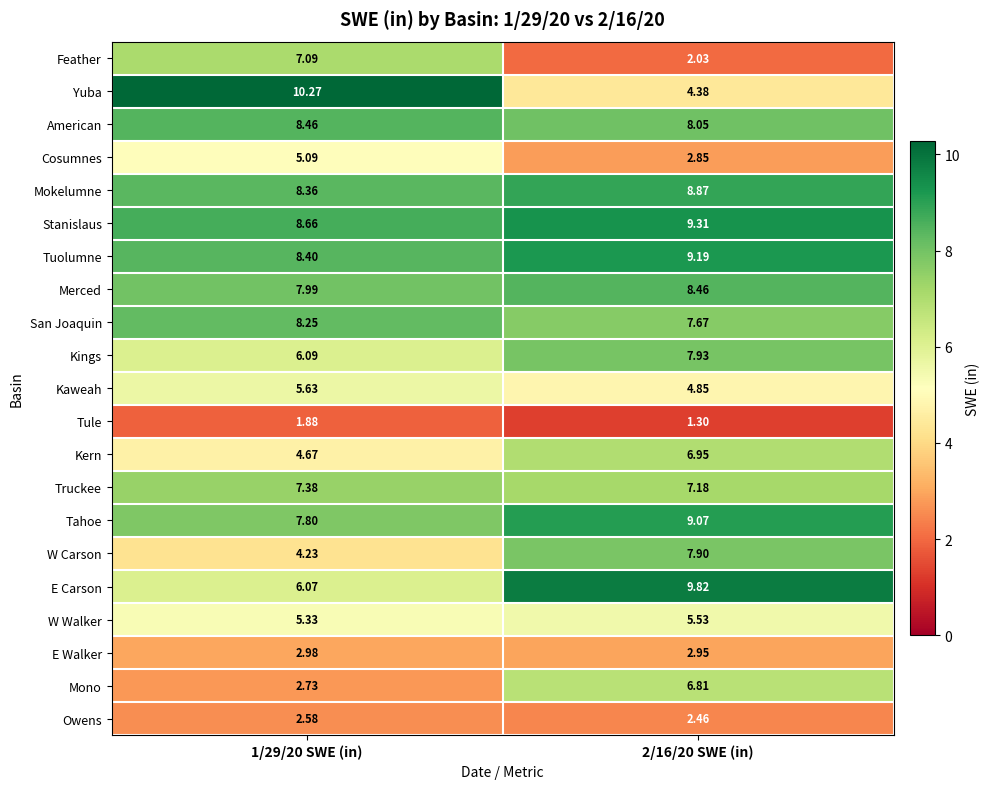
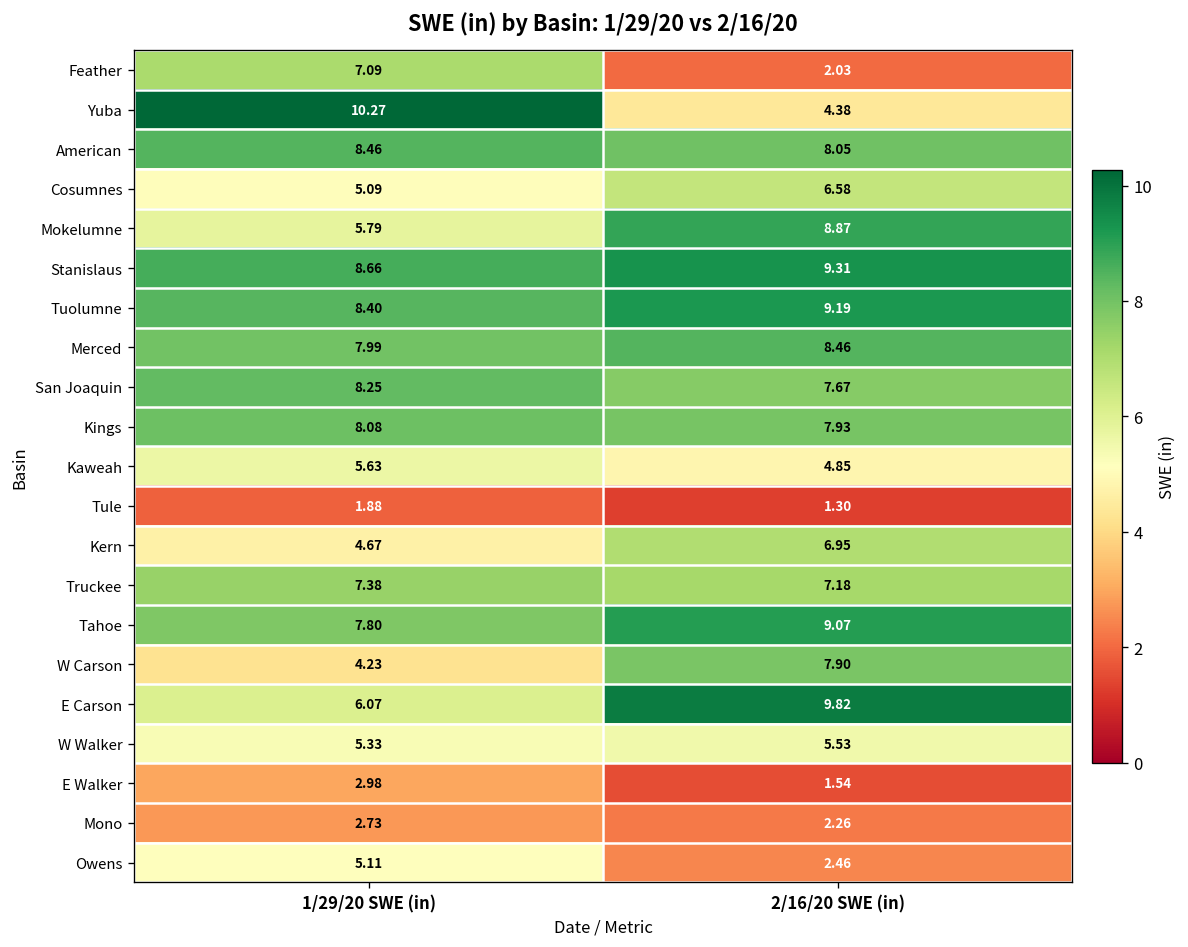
  {
    "Feather": {
      "1/29/20 SWE (in)": 7.09,
      "2/16/20 SWE (in)": 2.03
    },
    "Yuba": {
      "1/29/20 SWE (in)": 10.27,
      "2/16/20 SWE (in)": 4.38
    },
    "American": {
      "1/29/20 SWE (in)": 8.46,
      "2/16/20 SWE (in)": 8.05
    },
    "Cosumnes": {
      "1/29/20 SWE (in)": 5.09,
-     "2/16/20 SWE (in)": 2.85
+     "2/16/20 SWE (in)": 6.58
    },
    "Mokelumne": {
-     "1/29/20 SWE (in)": 8.36,
+     "1/29/20 SWE (in)": 5.79,
      "2/16/20 SWE (in)": 8.87
    },
    "Stanislaus": {
      "1/29/20 SWE (in)": 8.66,
      "2/16/20 SWE (in)": 9.31
    },
    "Tuolumne": {
      "1/29/20 SWE (in)": 8.40,
      "2/16/20 SWE (in)": 9.19
    },
    "Merced": {
      "1/29/20 SWE (in)": 7.99,
      "2/16/20 SWE (in)": 8.46
    },
    "San Joaquin": {
      "1/29/20 SWE (in)": 8.25,
      "2/16/20 SWE (in)": 7.67
    },
    "Kings": {
-     "1/29/20 SWE (in)": 6.09,
+     "1/29/20 SWE (in)": 8.08,
      "2/16/20 SWE (in)": 7.93
    },
    "Kaweah": {
      "1/29/20 SWE (in)": 5.63,
      "2/16/20 SWE (in)": 4.85
    },
    "Tule": {
      "1/29/20 SWE (in)": 1.88,
      "2/16/20 SWE (in)": 1.30
    },
    "Kern": {
      "1/29/20 SWE (in)": 4.67,
      "2/16/20 SWE (in)": 6.95
    },
    "Truckee": {
      "1/29/20 SWE (in)": 7.38,
      "2/16/20 SWE (in)": 7.18
    },
    "Tahoe": {
      "1/29/20 SWE (in)": 7.80,
      "2/16/20 SWE (in)": 9.07
    },
    "W Carson": {
      "1/29/20 SWE (in)": 4.23,
      "2/16/20 SWE (in)": 7.90
    },
    "E Carson": {
      "1/29/20 SWE (in)": 6.07,
      "2/16/20 SWE (in)": 9.82
    },
    "W Walker": {
      "1/29/20 SWE (in)": 5.33,
      "2/16/20 SWE (in)": 5.53
    },
    "E Walker": {
      "1/29/20 SWE (in)": 2.98,
-     "2/16/20 SWE (in)": 2.95
+     "2/16/20 SWE (in)": 1.54
    },
    "Mono": {
      "1/29/20 SWE (in)": 2.73,
-     "2/16/20 SWE (in)": 6.81
+     "2/16/20 SWE (in)": 2.26
    },
    "Owens": {
-     "1/29/20 SWE (in)": 2.58,
+     "1/29/20 SWE (in)": 5.11,
      "2/16/20 SWE (in)": 2.46
    }
  }
